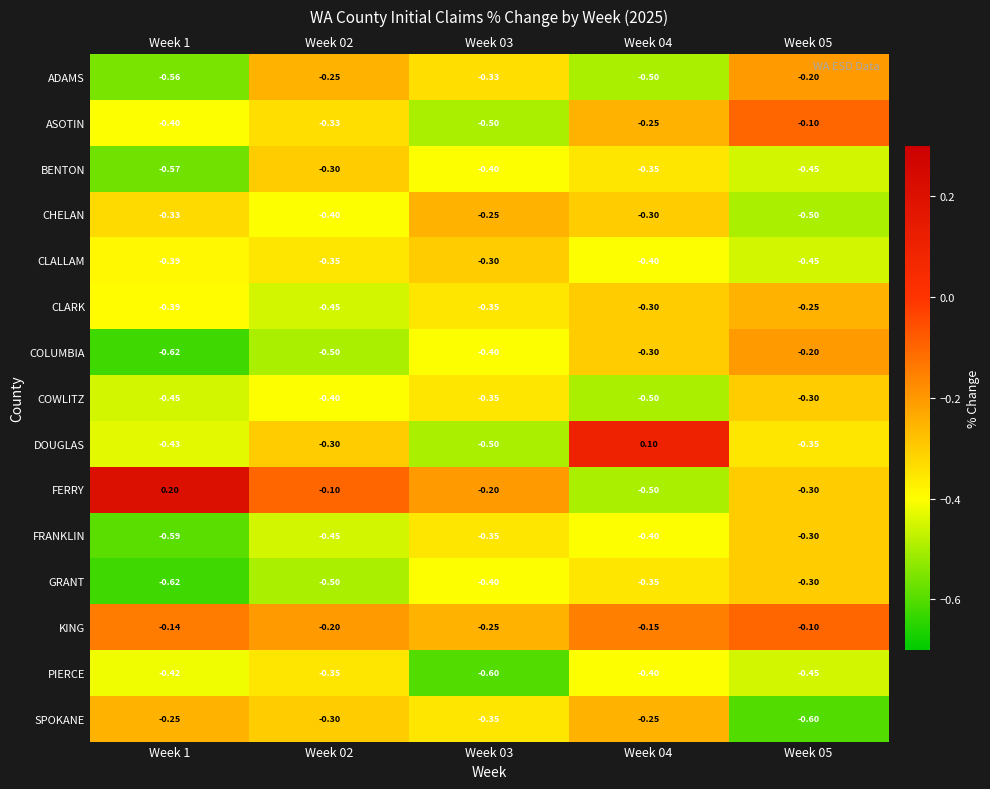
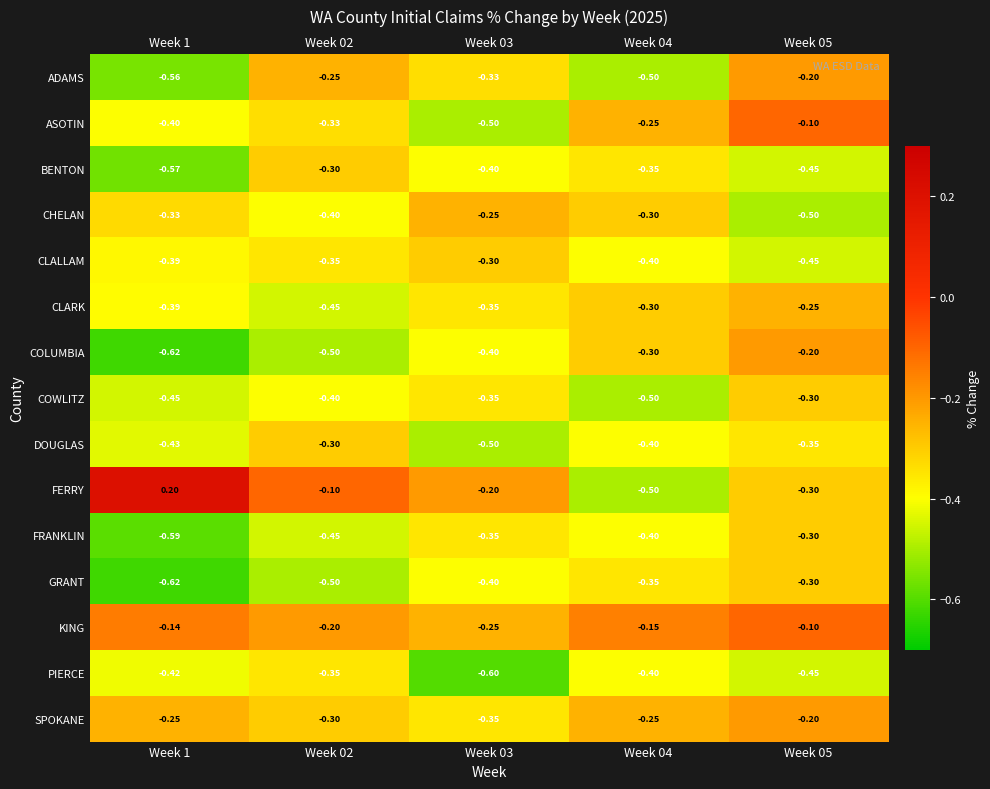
  {
    "ADAMS": {
      "Week 1": -0.56,
      "Week 02": -0.25,
      "Week 03": -0.33,
      "Week 04": -0.50
    },
    "ASOTIN": {
      "Week 1": -0.40,
      "Week 02": -0.33,
      "Week 03": -0.50,
      "Week 04": -0.25,
      "Week 05": -0.10
    },
    "BENTON": {
      "Week 1": -0.57,
      "Week 02": -0.30,
      "Week 03": -0.40,
      "Week 04": -0.35,
      "Week 05": -0.45
    },
    "CHELAN": {
      "Week 1": -0.33,
      "Week 02": -0.40,
      "Week 03": -0.25,
      "Week 04": -0.30,
      "Week 05": -0.50
    },
    "CLALLAM": {
      "Week 1": -0.39,
      "Week 02": -0.35,
      "Week 03": -0.30,
      "Week 04": -0.40,
      "Week 05": -0.45
    },
    "CLARK": {
      "Week 1": -0.39,
      "Week 02": -0.45,
      "Week 03": -0.35,
      "Week 04": -0.30,
      "Week 05": -0.25
    },
    "COLUMBIA": {
      "Week 1": -0.62,
      "Week 02": -0.50,
      "Week 03": -0.40,
      "Week 04": -0.30,
      "Week 05": -0.20
    },
    "COWLITZ": {
      "Week 1": -0.45,
      "Week 02": -0.40,
      "Week 03": -0.35,
      "Week 04": -0.50,
      "Week 05": -0.30
    },
    "DOUGLAS": {
      "Week 1": -0.43,
      "Week 02": -0.30,
      "Week 03": -0.50,
-     "Week 04": 0.10,
+     "Week 04": -0.40,
      "Week 05": -0.35
    },
    "FERRY": {
      "Week 1": 0.20,
      "Week 02": -0.10,
      "Week 03": -0.20,
      "Week 04": -0.50,
      "Week 05": -0.30
    },
    "FRANKLIN": {
      "Week 1": -0.59,
      "Week 02": -0.45,
      "Week 03": -0.35,
      "Week 04": -0.40,
      "Week 05": -0.30
    },
    "GRANT": {
      "Week 1": -0.62,
      "Week 02": -0.50,
      "Week 03": -0.40,
      "Week 04": -0.35,
      "Week 05": -0.30
    },
    "KING": {
      "Week 1": -0.14,
      "Week 02": -0.20,
      "Week 03": -0.25,
      "Week 04": -0.15,
      "Week 05": -0.10
    },
    "PIERCE": {
      "Week 1": -0.42,
      "Week 02": -0.35,
      "Week 03": -0.60,
      "Week 04": -0.40,
      "Week 05": -0.45
    },
    "SPOKANE": {
      "Week 1": -0.25,
      "Week 02": -0.30,
      "Week 03": -0.35,
      "Week 04": -0.25,
-     "Week 05": -0.60
+     "Week 05": -0.20
    }
  }
